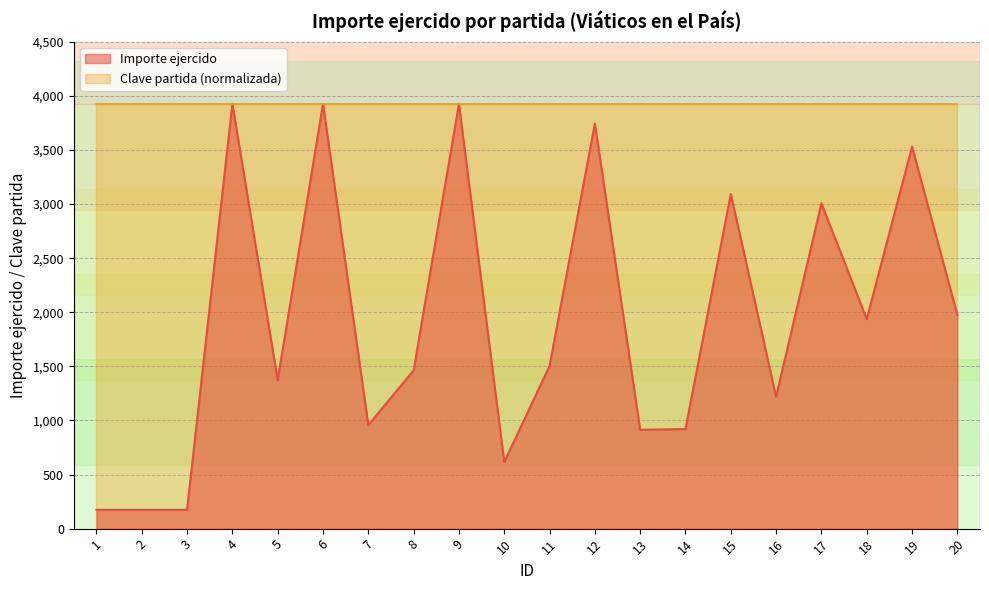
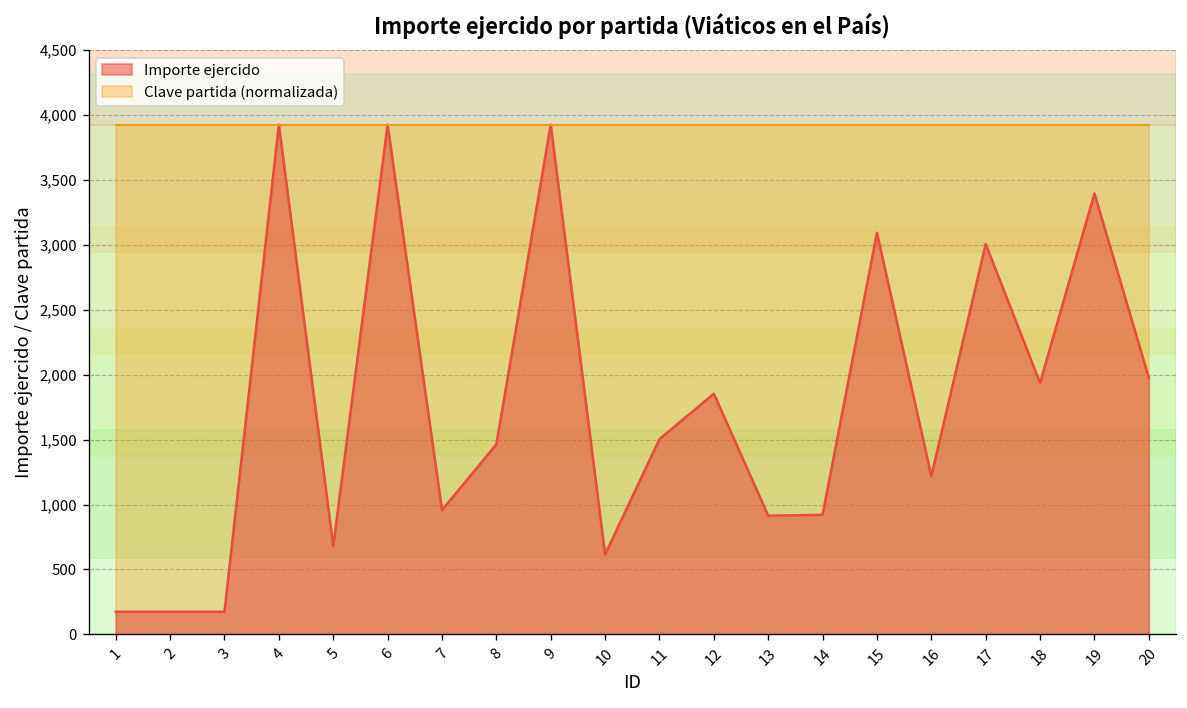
  {
    "Importe ejercido": {
      "1": "170",
      "2": "170",
      "3": "170",
-     "5": "1,370",
+     "5": "680",
      "7": "960",
      "8": "1,460",
      "10": "620",
      "11": "1,500",
-     "12": "3,750",
+     "12": "1,850",
      "13": "910",
      "14": "920",
      "15": "3,090",
      "16": "1,220",
      "17": "3,010",
      "18": "1,940",
-     "19": "3,530",
+     "19": "3,400",
      "20": "1,980"
    },
    "Clave partida (normalizada)": {
      "1": "3,930",
      "2": "3,930",
      "3": "3,930",
      "5": "3,930",
      "7": "3,930",
      "8": "3,930",
      "10": "3,930",
      "11": "3,930",
      "12": "3,930",
      "13": "3,930",
      "14": "3,930",
      "15": "3,930",
      "16": "3,930",
      "17": "3,930",
      "18": "3,930",
      "19": "3,930",
      "20": "3,930"
    }
  }
